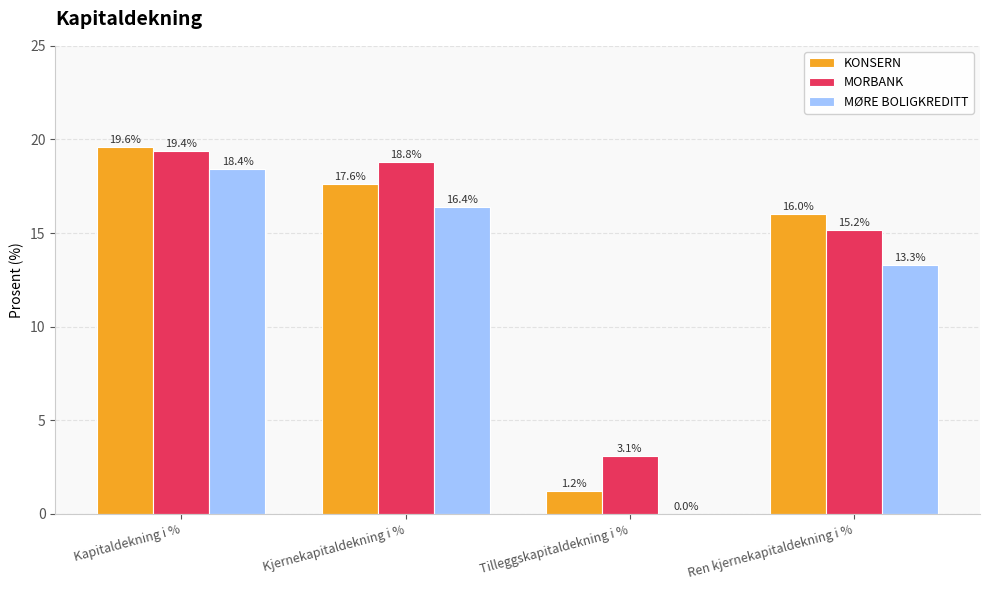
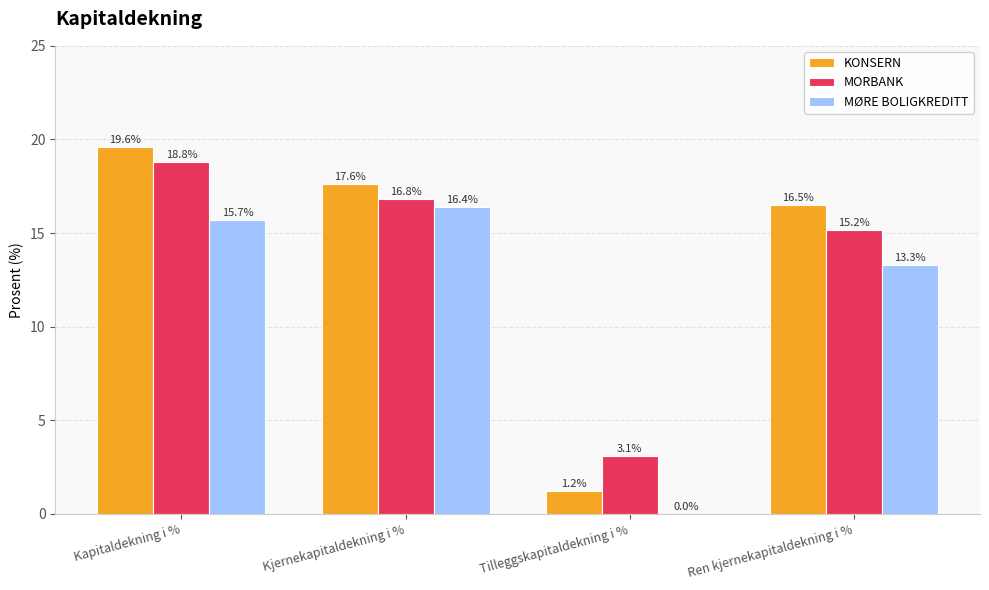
  {
    "KONSERN": {
      "Kapitaldekning i %": "19.6%",
      "Kjernekapitaldekning i %": "17.6%",
      "Tilleggskapitaldekning i %": "1.2%",
-     "Ren kjernekapitaldekning i %": "16.0%"
+     "Ren kjernekapitaldekning i %": "16.5%"
    },
    "MORBANK": {
-     "Kapitaldekning i %": "19.4%",
-     "Kjernekapitaldekning i %": "18.8%",
+     "Kapitaldekning i %": "18.8%",
+     "Kjernekapitaldekning i %": "16.8%",
      "Tilleggskapitaldekning i %": "3.1%",
      "Ren kjernekapitaldekning i %": "15.2%"
    },
    "MØRE BOLIGKREDITT": {
-     "Kapitaldekning i %": "18.4%",
+     "Kapitaldekning i %": "15.7%",
      "Kjernekapitaldekning i %": "16.4%",
      "Tilleggskapitaldekning i %": "0.0%",
      "Ren kjernekapitaldekning i %": "13.3%"
    }
  }
